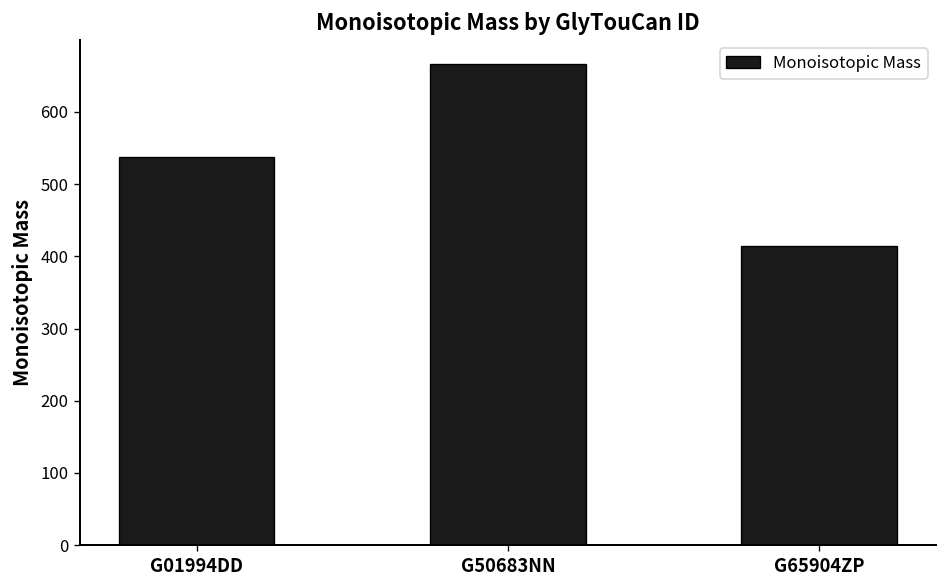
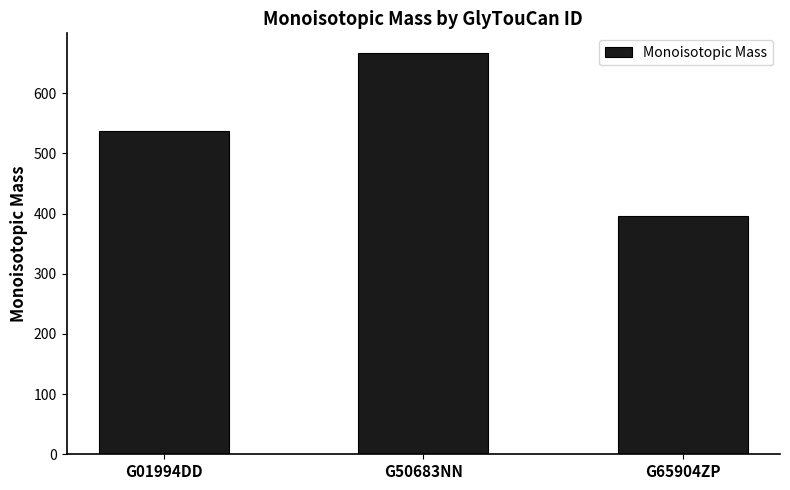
  {
    "G01994DD": 540,
    "G50683NN": 670,
-   "G65904ZP": 410
+   "G65904ZP": 400
  }
